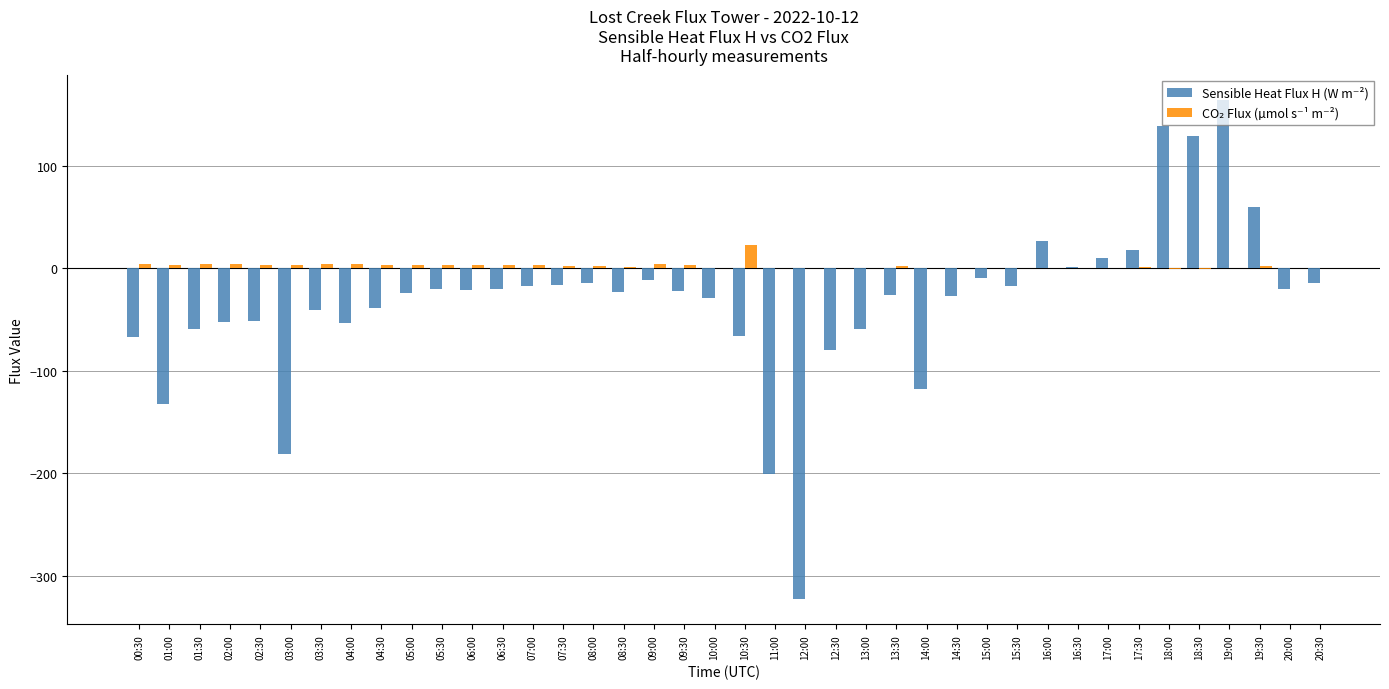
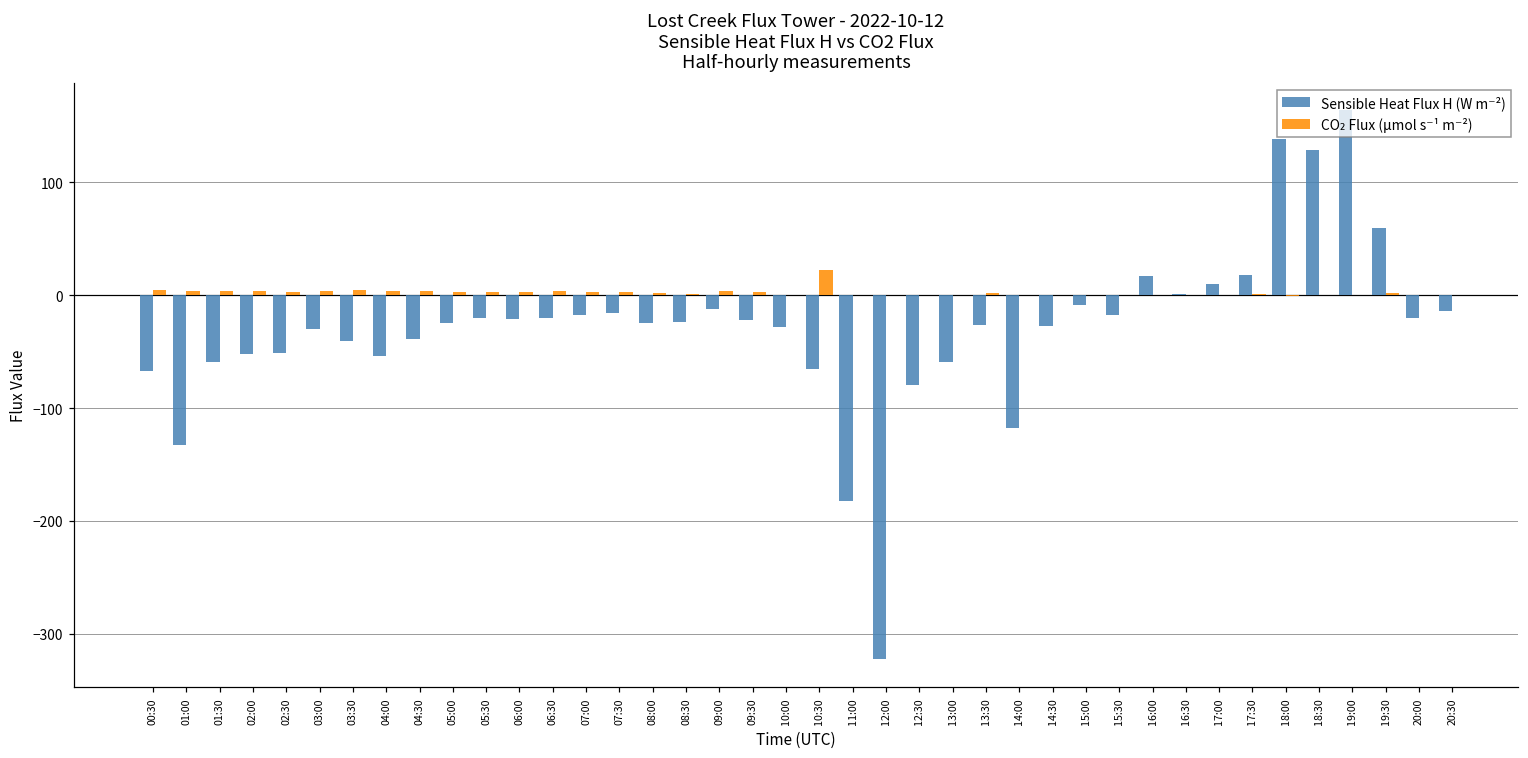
  {
    "Sensible Heat Flux H (W m⁻²)": {
      "00:30": -67,
      "01:00": -133,
      "01:30": -60,
      "02:00": -52,
      "02:30": -51,
-     "03:00": -181,
+     "03:00": -30,
      "03:30": -41,
      "04:00": -54,
      "04:30": -39,
      "05:00": -24,
      "05:30": -21,
      "06:00": -21,
      "06:30": -20,
      "07:00": -17,
      "07:30": -16,
-     "08:00": -14,
+     "08:00": -24,
      "08:30": -23,
      "09:00": -12,
      "09:30": -22,
      "10:00": -29,
      "10:30": -66,
-     "11:00": -201,
+     "11:00": -182,
      "12:00": -323,
      "12:30": -80,
      "13:00": -59,
      "13:30": -26,
      "14:00": -118,
      "14:30": -27,
      "15:00": -9,
      "15:30": -18,
-     "16:00": 27,
+     "16:00": 17,
      "17:00": 10,
      "17:30": 18,
      "18:00": 139,
      "18:30": 129,
      "19:30": 60,
      "20:00": -20,
      "20:30": -14
    }
  }
